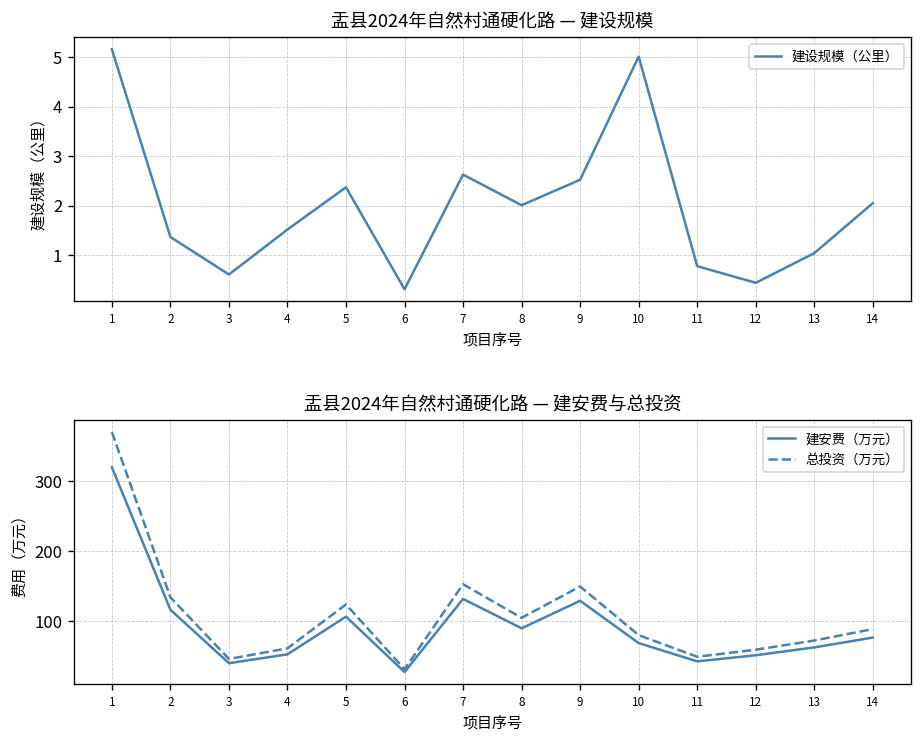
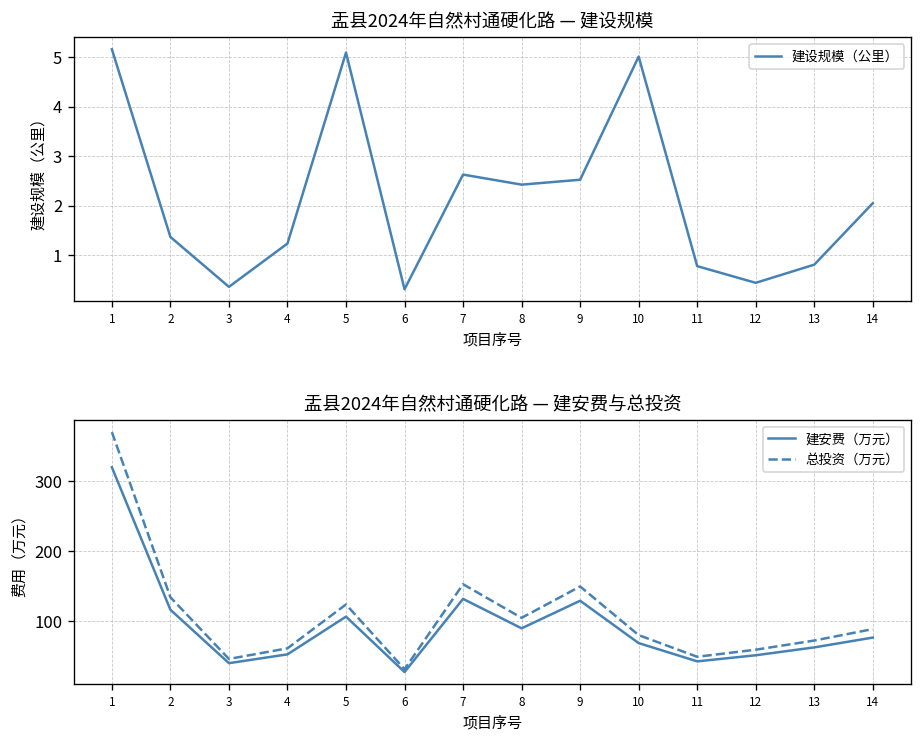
  {
    "盂县2024年自然村通硬化路 — 建设规模": {
      "1": 5.2,
      "2": 1.4,
-     "3": 0.6,
-     "4": 1.5,
-     "5": 2.4,
+     "3": 0.4,
+     "4": 1.2,
+     "5": 5.1,
      "6": 0.3,
      "7": 2.6,
-     "8": 2.0,
+     "8": 2.4,
      "9": 2.5,
      "10": 5.0,
      "11": 0.8,
      "12": 0.4,
-     "13": 1.0,
+     "13": 0.8,
      "14": 2.0
    }
  }
